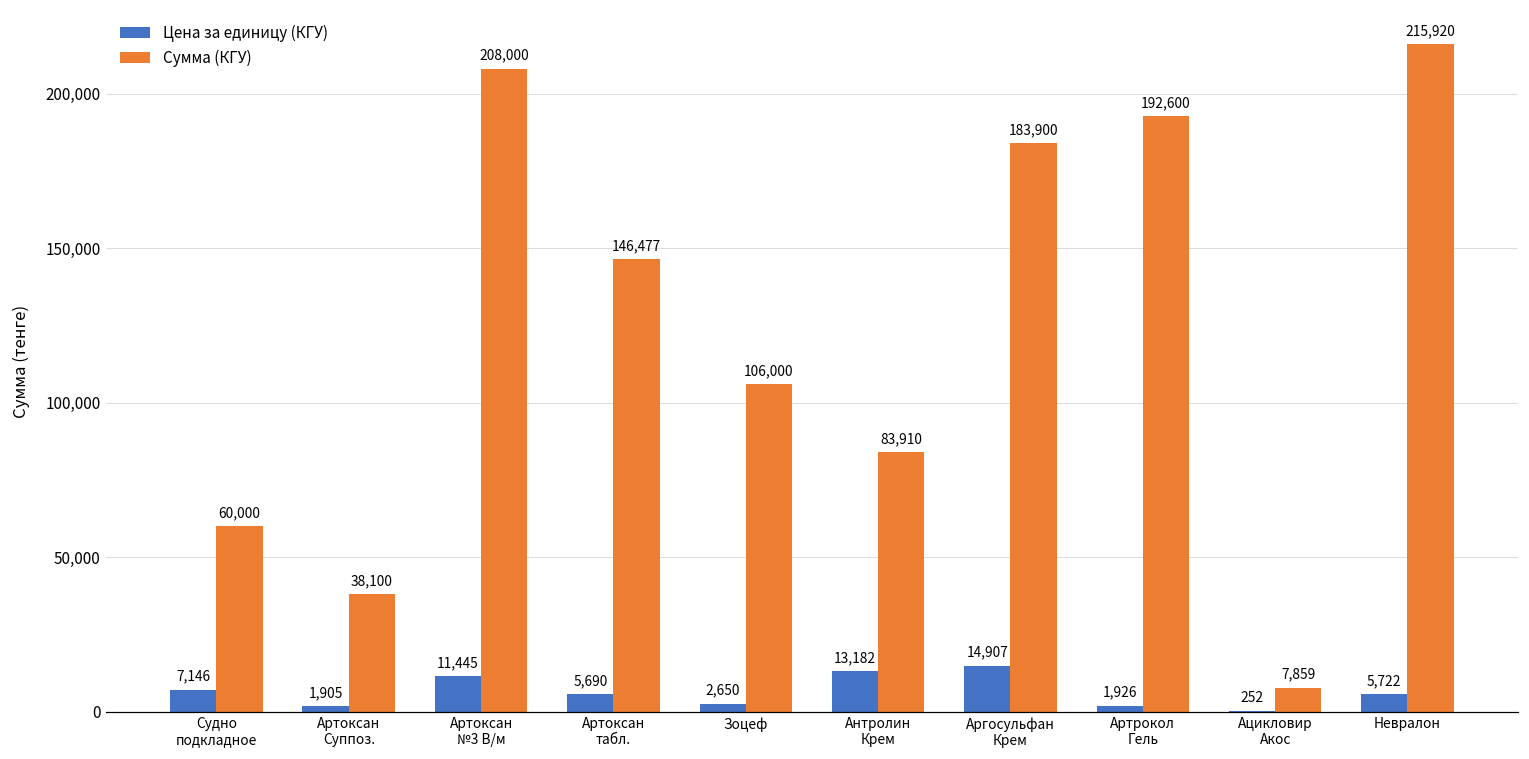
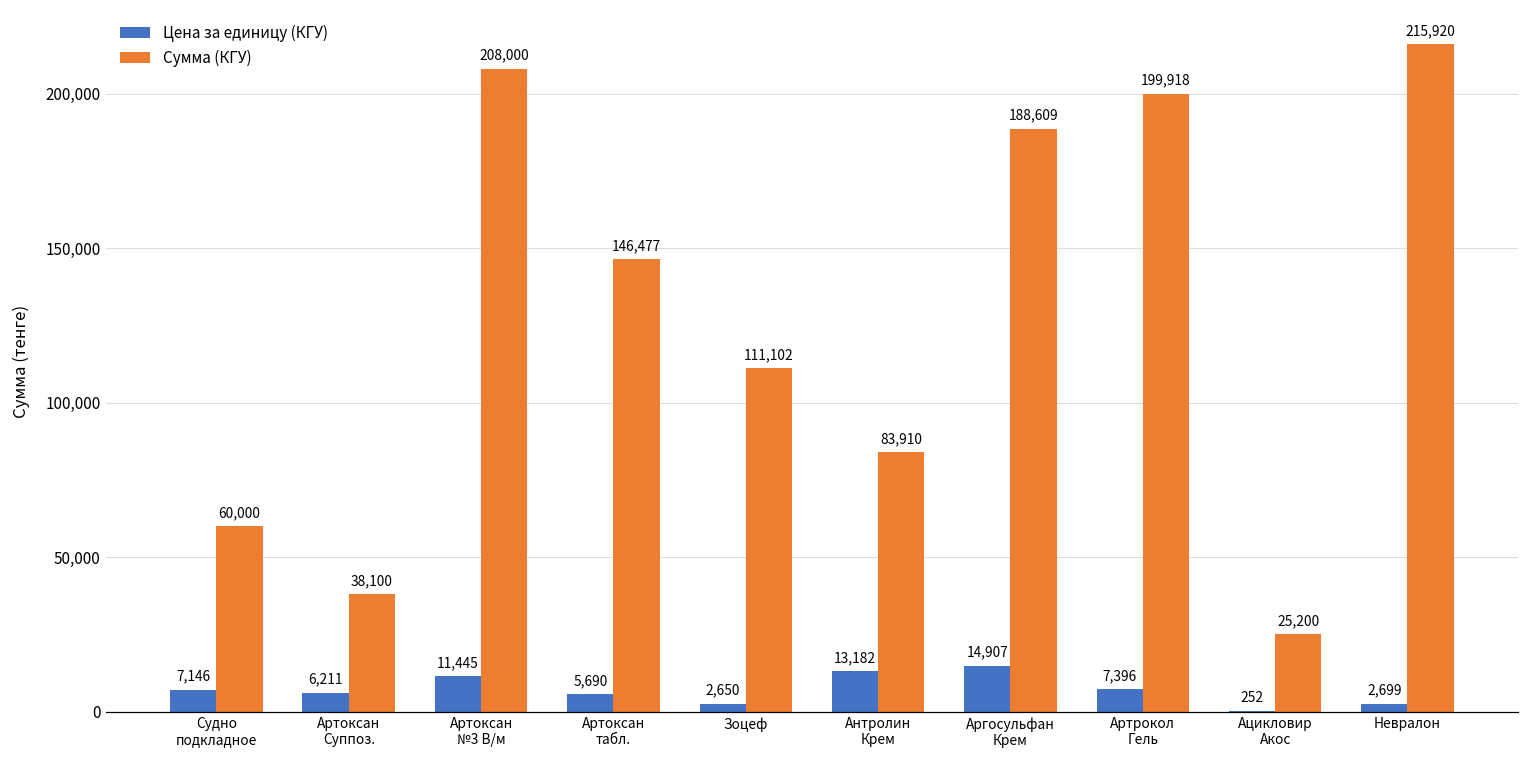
  {
    "Цена за единицу (КГУ)": {
      "Судно подкладное": "7,146",
-     "Артоксан Суппоз.": "1,905",
+     "Артоксан Суппоз.": "6,211",
      "Артоксан №3 В/м": "11,445",
      "Артоксан табл.": "5,690",
      "Зоцеф": "2,650",
      "Антролин Крем": "13,182",
      "Аргосульфан Крем": "14,907",
-     "Артрокол Гель": "1,926",
+     "Артрокол Гель": "7,396",
      "Ацикловир Акос": "252",
-     "Невралон": "5,722"
+     "Невралон": "2,699"
    },
    "Сумма (КГУ)": {
      "Судно подкладное": "60,000",
      "Артоксан Суппоз.": "38,100",
      "Артоксан №3 В/м": "208,000",
      "Артоксан табл.": "146,477",
-     "Зоцеф": "106,000",
+     "Зоцеф": "111,102",
      "Антролин Крем": "83,910",
-     "Аргосульфан Крем": "183,900",
-     "Артрокол Гель": "192,600",
-     "Ацикловир Акос": "7,859",
+     "Аргосульфан Крем": "188,609",
+     "Артрокол Гель": "199,918",
+     "Ацикловир Акос": "25,200",
      "Невралон": "215,920"
    }
  }
